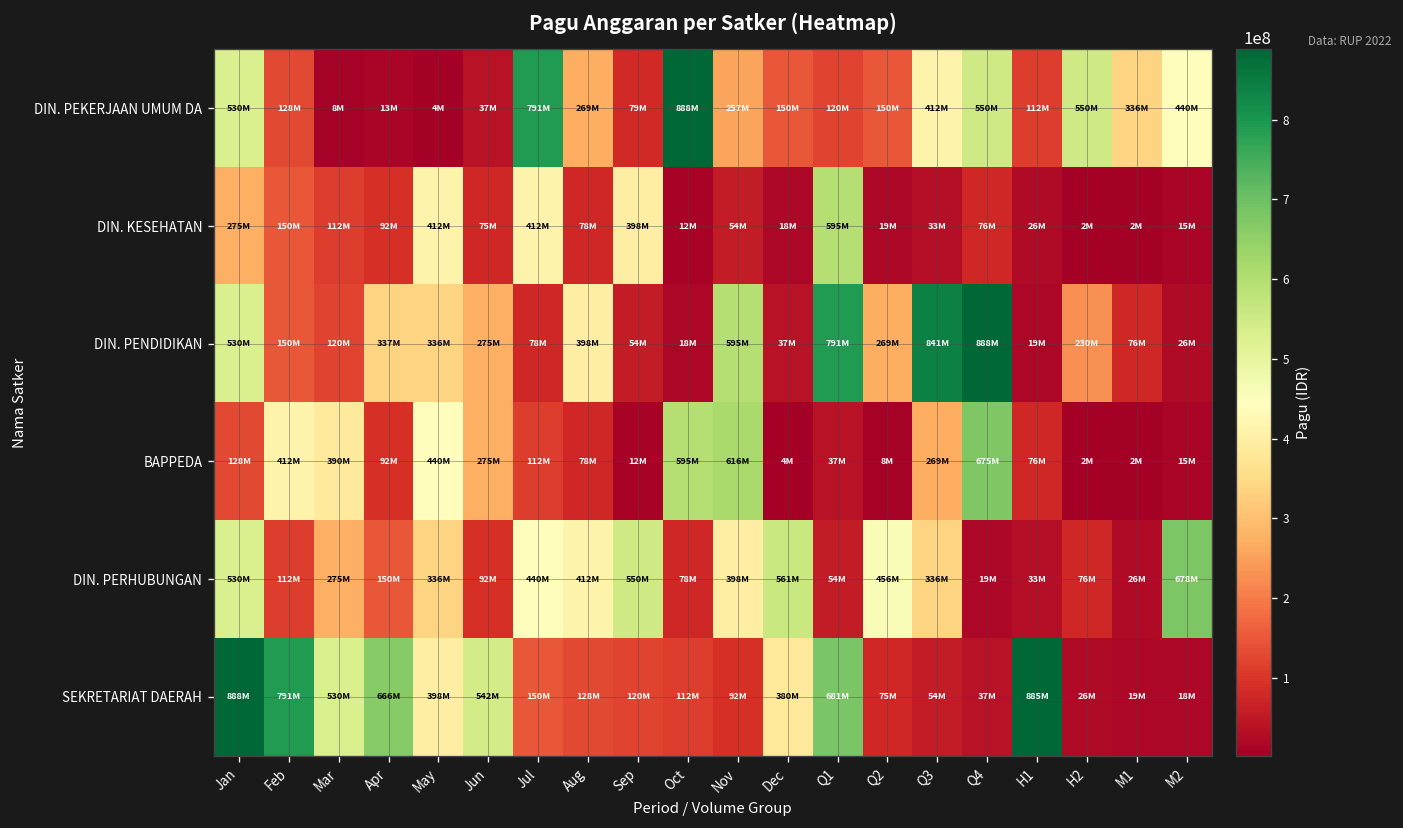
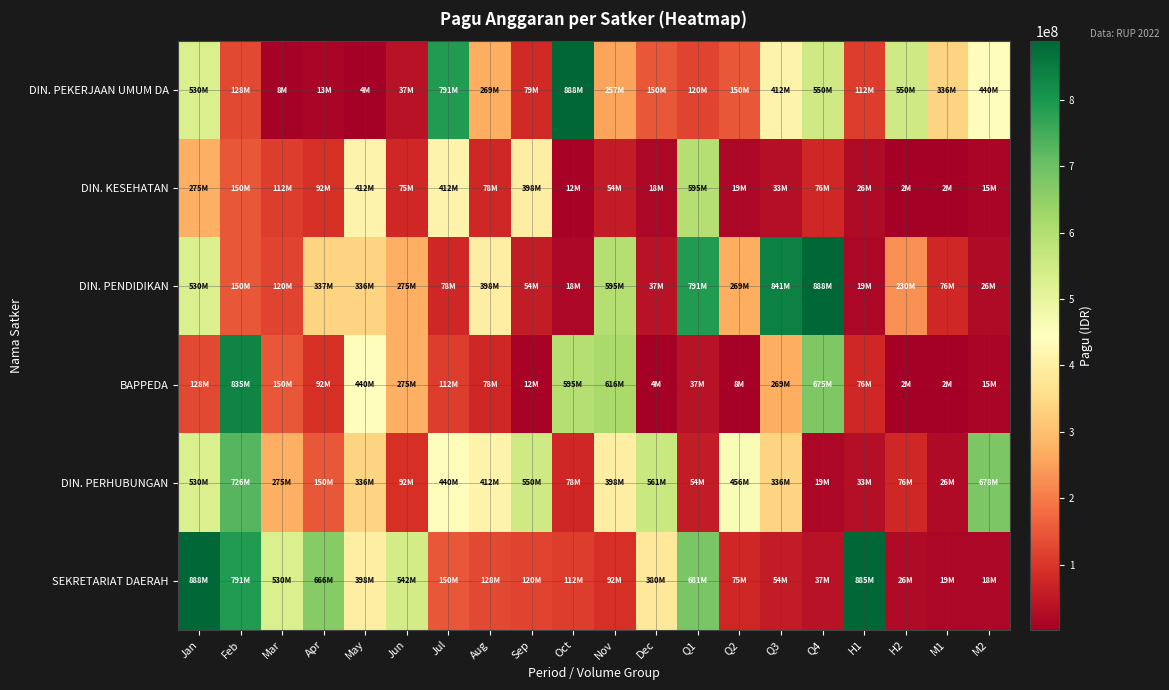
  {
    "DIN. PEKERJAAN UMUM DA": {
      "Jan": "530M",
      "Feb": "128M",
      "Mar": "8M",
      "Apr": "13M",
      "May": "4M",
      "Jun": "37M",
      "Jul": "791M",
      "Aug": "269M",
      "Sep": "79M",
      "Oct": "888M",
      "Nov": "257M",
      "Dec": "150M",
      "Q1": "120M",
      "Q2": "150M",
      "Q3": "412M",
      "Q4": "550M",
      "H1": "112M",
      "H2": "550M",
      "M1": "336M",
      "M2": "440M"
    },
    "DIN. KESEHATAN": {
      "Jan": "275M",
      "Feb": "150M",
      "Mar": "112M",
      "Apr": "92M",
      "May": "412M",
      "Jun": "75M",
      "Jul": "412M",
      "Aug": "78M",
      "Sep": "398M",
      "Oct": "12M",
      "Nov": "54M",
      "Dec": "18M",
      "Q1": "595M",
      "Q2": "19M",
      "Q3": "33M",
      "Q4": "76M",
      "H1": "26M",
      "H2": "2M",
      "M1": "2M",
      "M2": "15M"
    },
    "DIN. PENDIDIKAN": {
      "Jan": "530M",
      "Feb": "150M",
      "Mar": "120M",
      "Apr": "337M",
      "May": "336M",
      "Jun": "275M",
      "Jul": "78M",
      "Aug": "398M",
      "Sep": "54M",
      "Oct": "18M",
      "Nov": "595M",
      "Dec": "37M",
      "Q1": "791M",
      "Q2": "269M",
      "Q3": "841M",
      "Q4": "888M",
      "H1": "19M",
      "H2": "230M",
      "M1": "76M",
      "M2": "26M"
    },
    "BAPPEDA": {
      "Jan": "128M",
-     "Feb": "412M",
-     "Mar": "390M",
+     "Feb": "835M",
+     "Mar": "150M",
      "Apr": "92M",
      "May": "440M",
      "Jun": "275M",
      "Jul": "112M",
      "Aug": "78M",
      "Sep": "12M",
      "Oct": "595M",
      "Nov": "616M",
      "Dec": "4M",
      "Q1": "37M",
      "Q2": "8M",
      "Q3": "269M",
      "Q4": "675M",
      "H1": "76M",
      "H2": "2M",
      "M1": "2M",
      "M2": "15M"
    },
    "DIN. PERHUBUNGAN": {
      "Jan": "530M",
-     "Feb": "112M",
+     "Feb": "726M",
      "Mar": "275M",
      "Apr": "150M",
      "May": "336M",
      "Jun": "92M",
      "Jul": "440M",
      "Aug": "412M",
      "Sep": "550M",
      "Oct": "78M",
      "Nov": "398M",
      "Dec": "561M",
      "Q1": "54M",
      "Q2": "456M",
      "Q3": "336M",
      "Q4": "19M",
      "H1": "33M",
      "H2": "76M",
      "M1": "26M",
      "M2": "678M"
    },
    "SEKRETARIAT DAERAH": {
      "Jan": "888M",
      "Feb": "791M",
      "Mar": "530M",
      "Apr": "666M",
      "May": "398M",
      "Jun": "542M",
      "Jul": "150M",
      "Aug": "128M",
      "Sep": "120M",
      "Oct": "112M",
      "Nov": "92M",
      "Dec": "380M",
      "Q1": "681M",
      "Q2": "75M",
      "Q3": "54M",
      "Q4": "37M",
      "H1": "885M",
      "H2": "26M",
      "M1": "19M",
      "M2": "18M"
    }
  }
